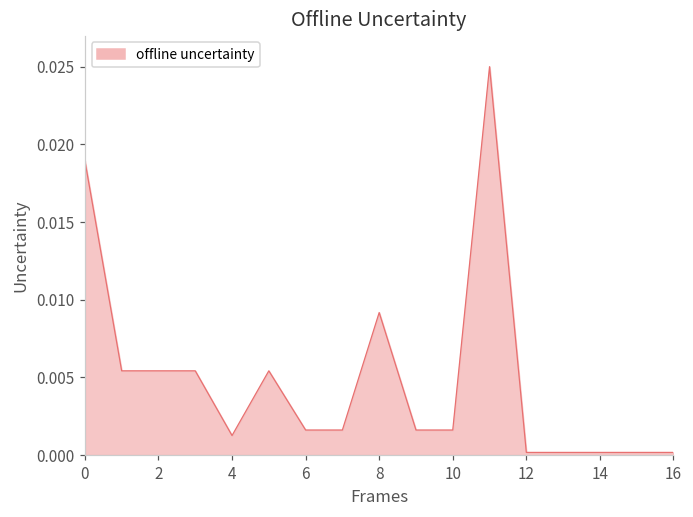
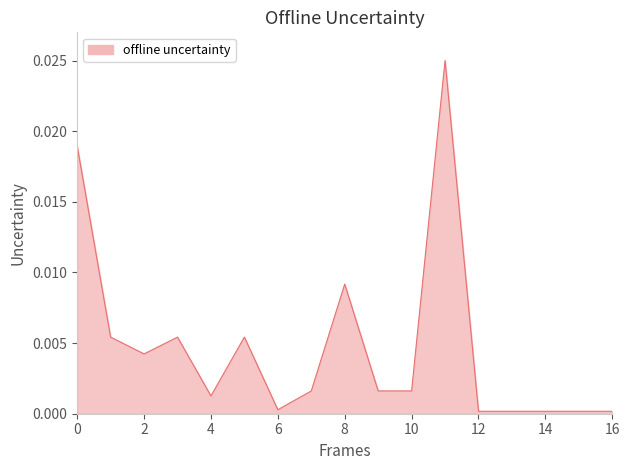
  {
    "0": 0.0190,
-   "2": 0.0054,
+   "2": 0.0042,
    "4": 0.0013,
-   "6": 0.0016,
+   "6": 0.0003,
    "8": 0.0092,
    "10": 0.0016,
    "12": 0.0002,
    "14": 0.0002,
    "16": 0.0002
  }
